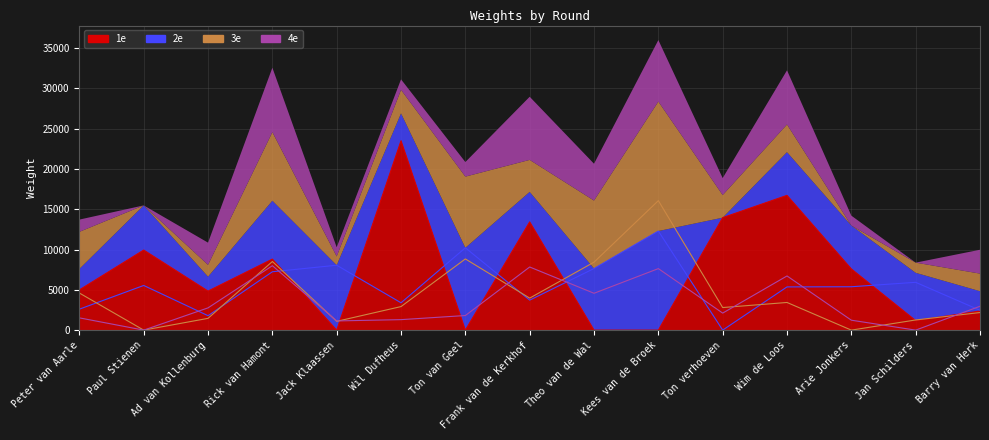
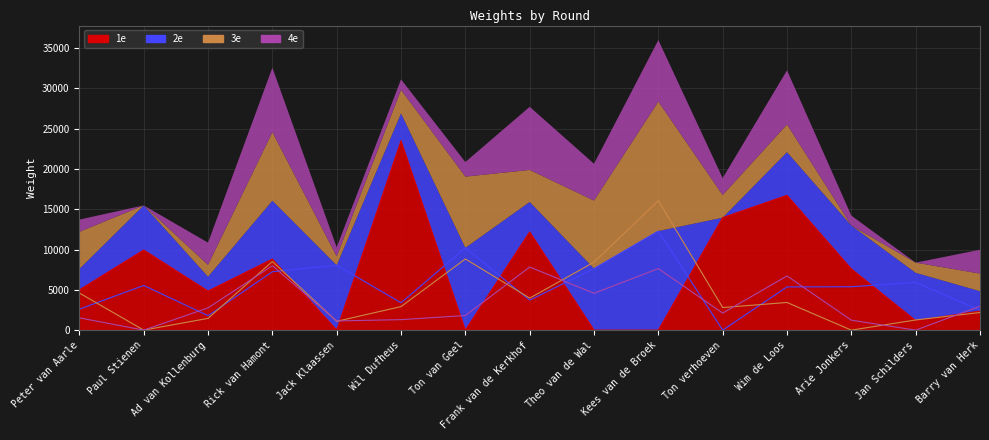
  {
    "1e": {
      "Peter van Aarle": 5000,
      "Paul Stienen": 10000,
      "Ad van Kollenburg": 5000,
      "Jack Klaassen": 0,
      "Wil Dufheus": 23000,
      "Ton van Geel": 0,
-     "Frank van de Kerkhof": 13000,
+     "Frank van de Kerkhof": 12000,
      "Theo van de Wal": 0,
      "Kees van de Broek": 0,
      "Wim de Loos": 17000,
      "Arie Jonkers": 8000
    }
  }
